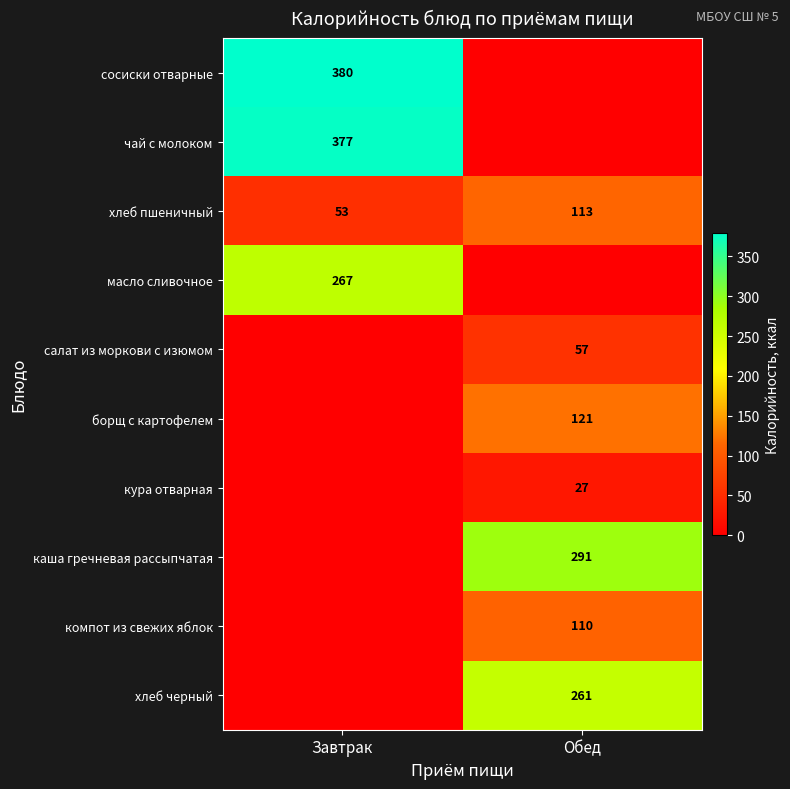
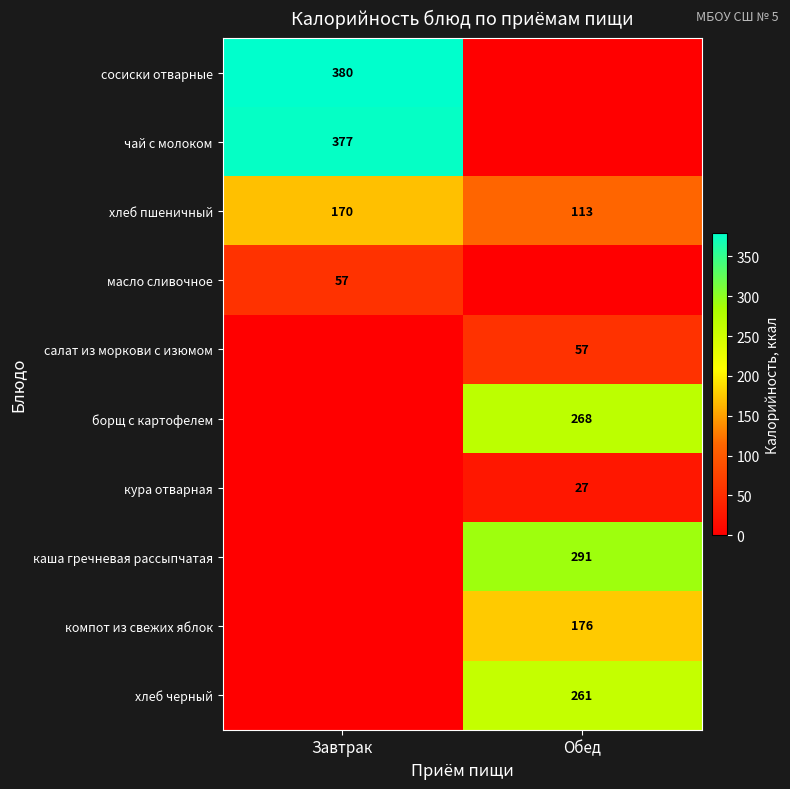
  {
    "сосиски отварные": {
      "Завтрак": 380
    },
    "чай с молоком": {
      "Завтрак": 377
    },
    "хлеб пшеничный": {
-     "Завтрак": 53,
+     "Завтрак": 170,
      "Обед": 113
    },
    "масло сливочное": {
-     "Завтрак": 267
+     "Завтрак": 57
    },
    "салат из моркови с изюмом": {
      "Обед": 57
    },
    "борщ с картофелем": {
-     "Обед": 121
+     "Обед": 268
    },
    "кура отварная": {
      "Обед": 27
    },
    "каша гречневая рассыпчатая": {
      "Обед": 291
    },
    "компот из свежих яблок": {
-     "Обед": 110
+     "Обед": 176
    },
    "хлеб черный": {
      "Обед": 261
    }
  }
